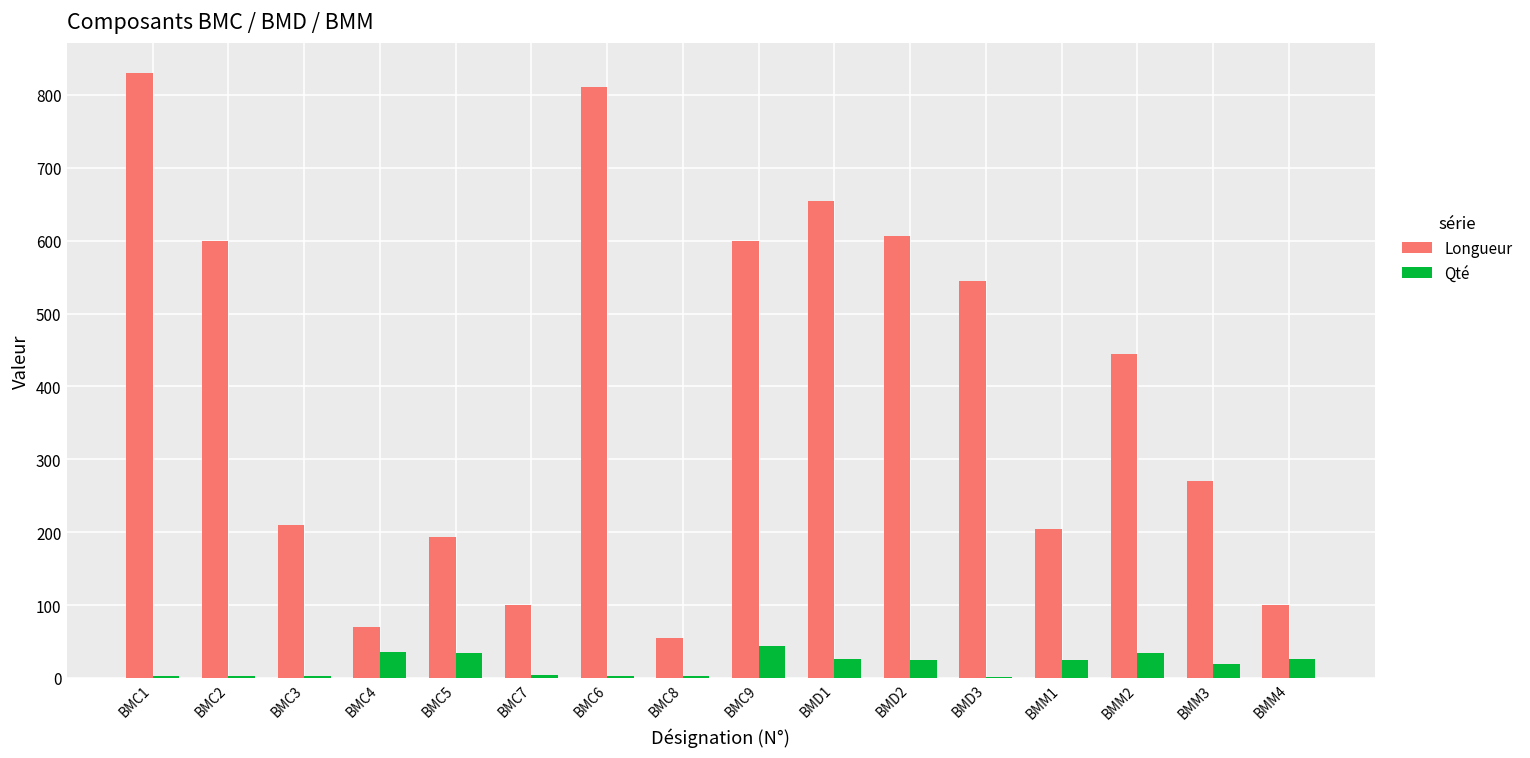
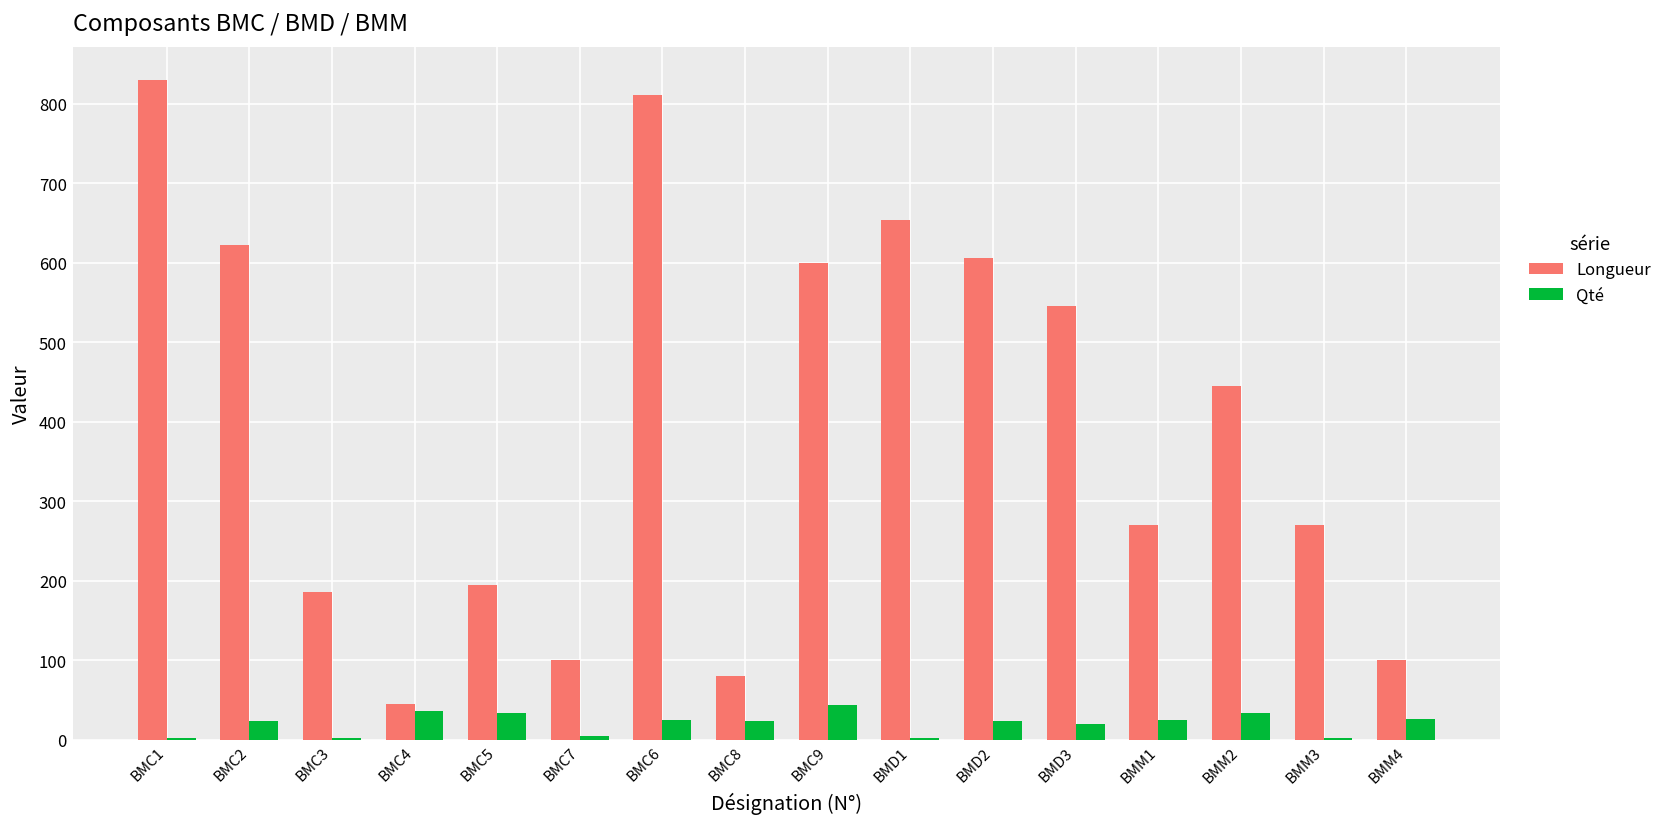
  {
    "Longueur": {
      "BMC1": 830,
-     "BMC2": 600,
-     "BMC3": 210,
-     "BMC4": 70,
+     "BMC2": 620,
+     "BMC3": 190,
+     "BMC4": 50,
      "BMC5": 190,
      "BMC7": 100,
      "BMC6": 810,
-     "BMC8": 60,
+     "BMC8": 80,
      "BMC9": 600,
      "BMD1": 650,
      "BMD2": 610,
      "BMD3": 550,
-     "BMM1": 210,
+     "BMM1": 270,
      "BMM2": 450,
      "BMM3": 270,
      "BMM4": 100
    },
    "Qté": {
-     "BMC2": 0,
+     "BMC2": 20,
      "BMC4": 40,
      "BMC5": 30,
      "BMC7": 0,
-     "BMC6": 0,
-     "BMC8": 0,
+     "BMC6": 30,
+     "BMC8": 20,
      "BMC9": 40,
-     "BMD1": 30,
+     "BMD1": 0,
      "BMD2": 20,
-     "BMD3": 0,
+     "BMD3": 20,
      "BMM1": 30,
      "BMM2": 30,
-     "BMM3": 20,
+     "BMM3": 0,
      "BMM4": 30
    }
  }
